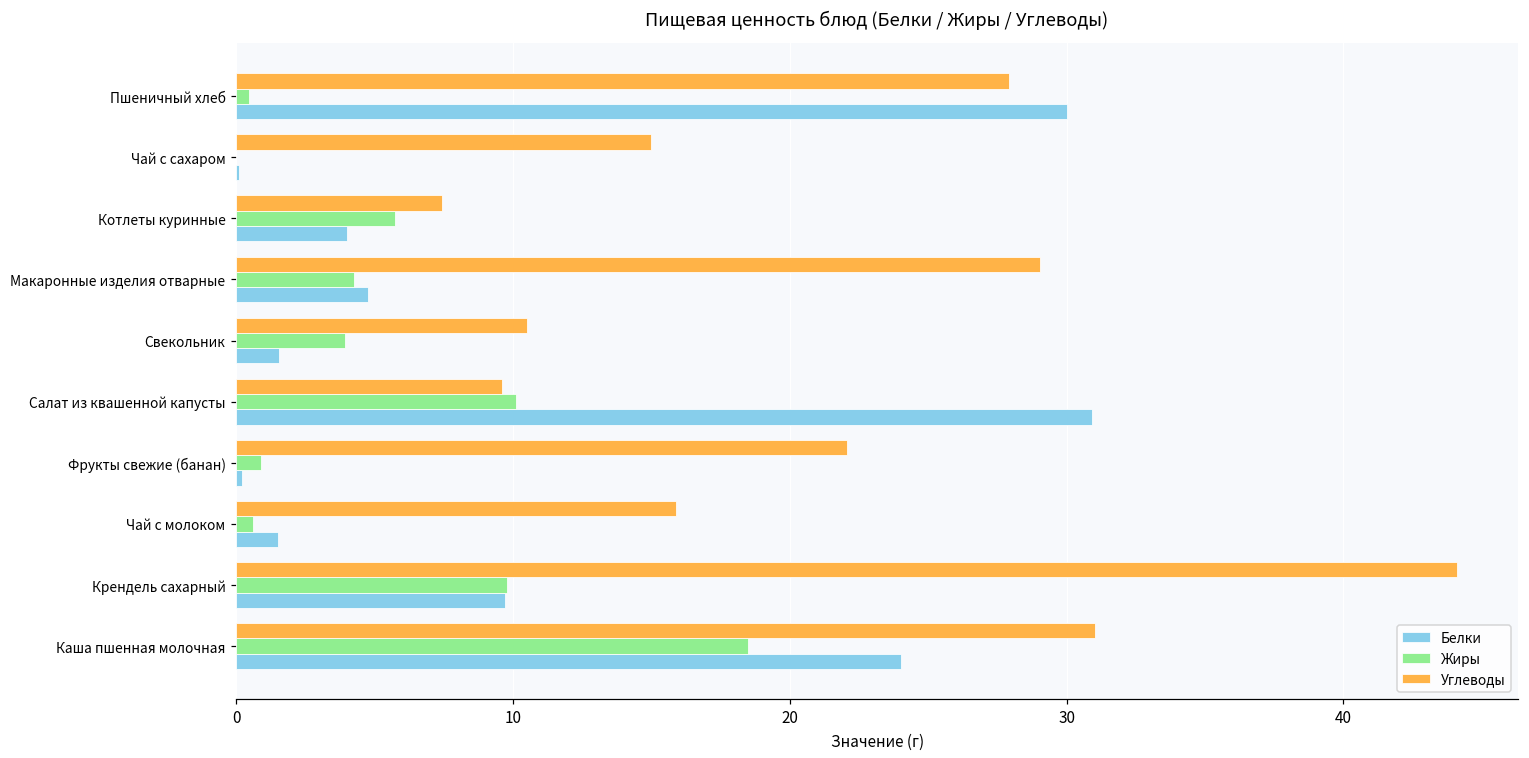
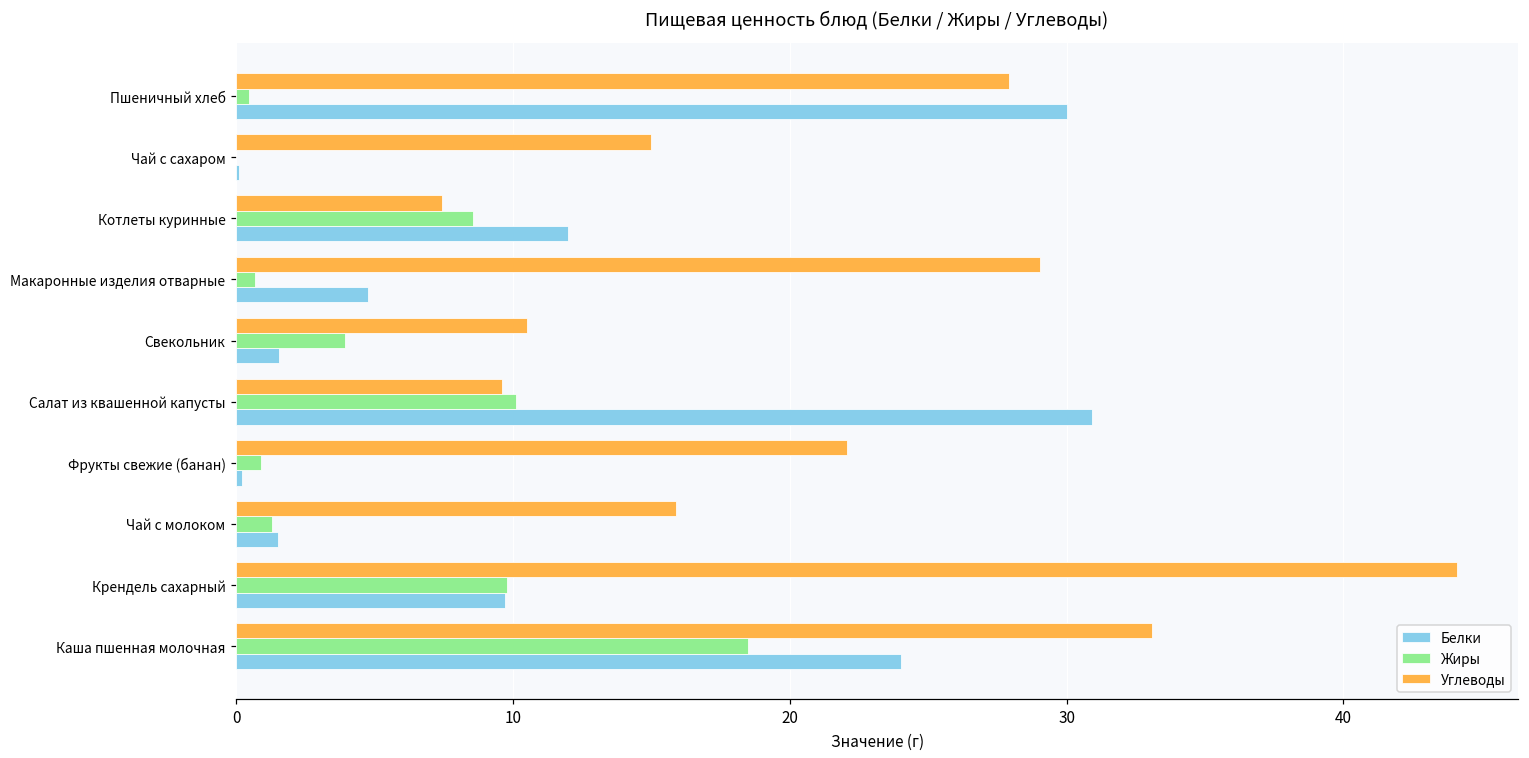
  {
    "Белки": {
      "Пшеничный хлеб": 30,
      "Чай с сахаром": 0.1,
-     "Котлеты куринные": 4,
+     "Котлеты куринные": 12,
      "Макаронные изделия отварные": 4.8,
      "Свекольник": 1.5,
      "Салат из квашенной капусты": 30.9,
      "Фрукты свежие (банан)": 0.2,
      "Чай с молоком": 1.5,
      "Крендель сахарный": 9.7,
      "Каша пшенная молочная": 24
    },
    "Жиры": {
      "Пшеничный хлеб": 0.5,
      "Чай с сахаром": 0.0,
-     "Котлеты куринные": 5.7,
-     "Макаронные изделия отварные": 4.3,
+     "Котлеты куринные": 8.6,
+     "Макаронные изделия отварные": 0.7,
      "Свекольник": 3.9,
      "Салат из квашенной капусты": 10.1,
      "Фрукты свежие (банан)": 0.9,
-     "Чай с молоком": 0.6,
+     "Чай с молоком": 1.3,
      "Крендель сахарный": 9.8,
      "Каша пшенная молочная": 18.5
    },
    "Углеводы": {
      "Пшеничный хлеб": 27.9,
      "Чай с сахаром": 15.0,
      "Котлеты куринные": 7.4,
      "Макаронные изделия отварные": 29.0,
      "Свекольник": 10.5,
      "Салат из квашенной капусты": 9.6,
      "Фрукты свежие (банан)": 22.1,
      "Чай с молоком": 15.9,
      "Крендель сахарный": 44.1,
-     "Каша пшенная молочная": 31.0
+     "Каша пшенная молочная": 33.1
    }
  }
